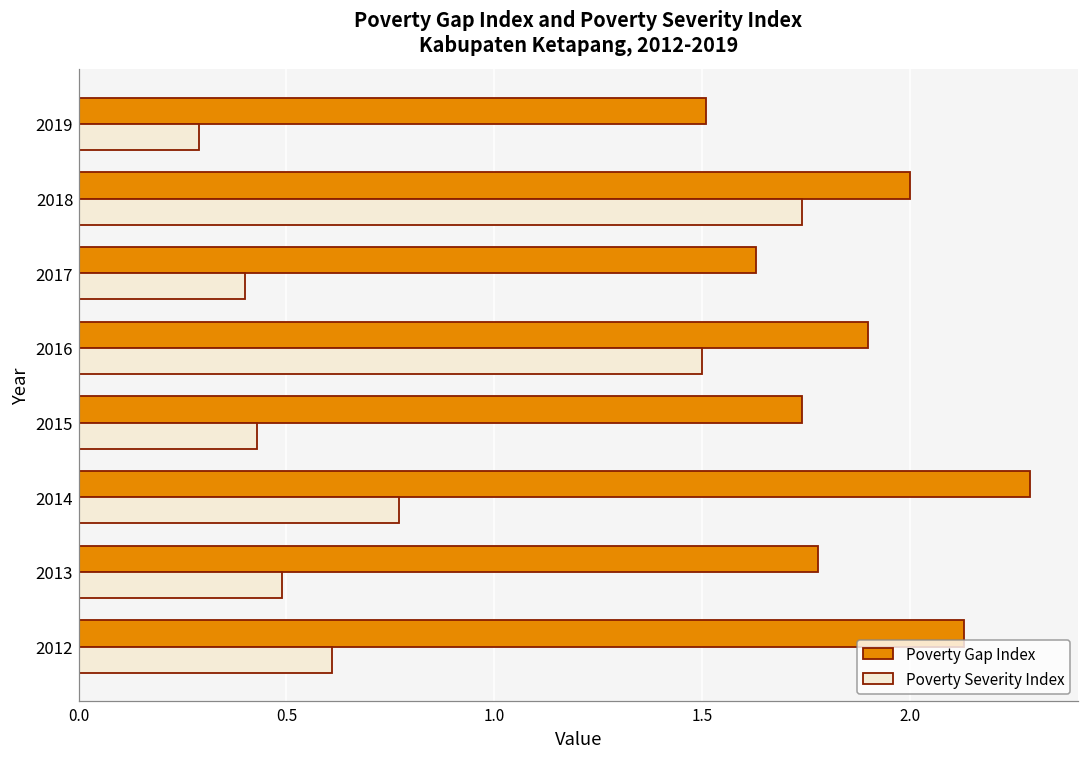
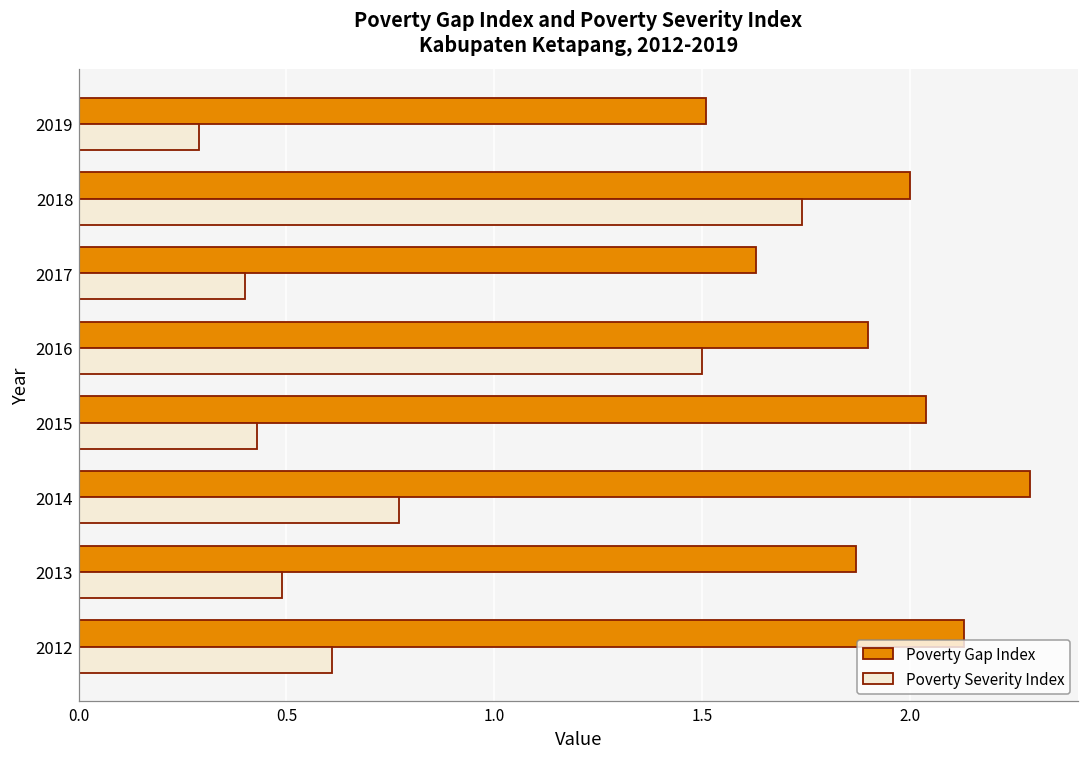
  {
    "Poverty Gap Index": {
      "2019": 1.51,
      "2018": 2.00,
      "2017": 1.63,
      "2016": 1.90,
-     "2015": 1.74,
+     "2015": 2.04,
      "2014": 2.29,
-     "2013": 1.78,
+     "2013": 1.87,
      "2012": 2.13
    },
    "Poverty Severity Index": {
      "2019": 0.29,
      "2018": 1.74,
      "2017": 0.40,
      "2016": 1.50,
      "2015": 0.43,
      "2014": 0.77,
      "2013": 0.49,
      "2012": 0.61
    }
  }
